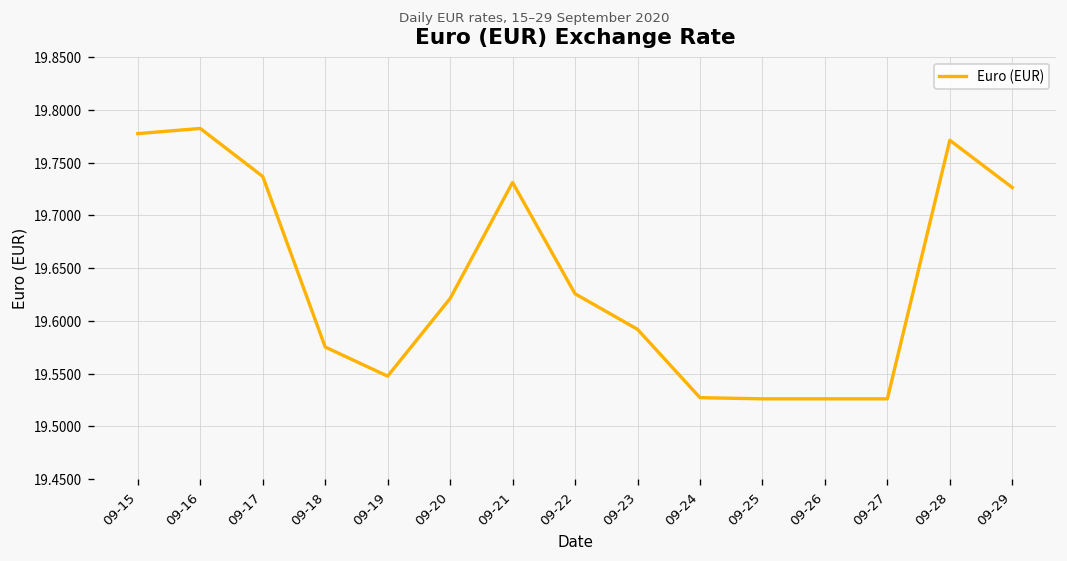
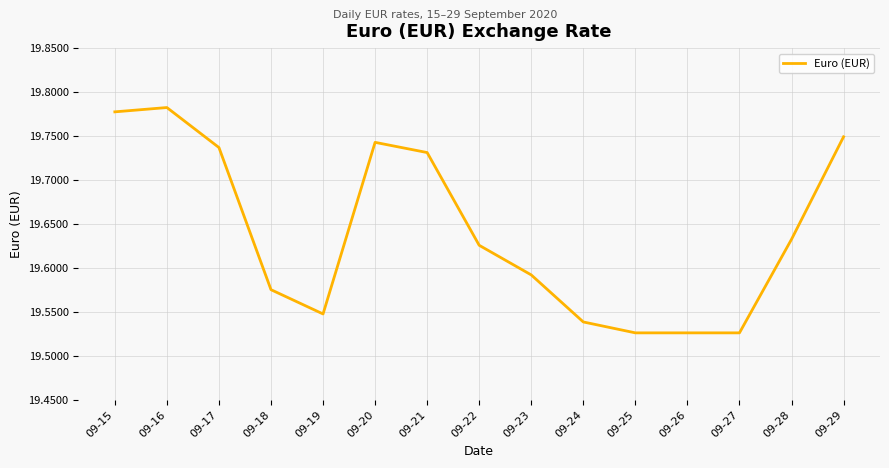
  {
    "09-15": 19.78,
    "09-16": 19.78,
    "09-17": 19.74,
    "09-18": 19.58,
    "09-19": 19.55,
-   "09-20": 19.62,
+   "09-20": 19.74,
    "09-21": 19.73,
    "09-22": 19.63,
    "09-23": 19.59,
-   "09-24": 19.53,
+   "09-24": 19.54,
    "09-25": 19.53,
    "09-26": 19.53,
    "09-27": 19.53,
-   "09-28": 19.77,
-   "09-29": 19.73
+   "09-28": 19.63,
+   "09-29": 19.75
  }
